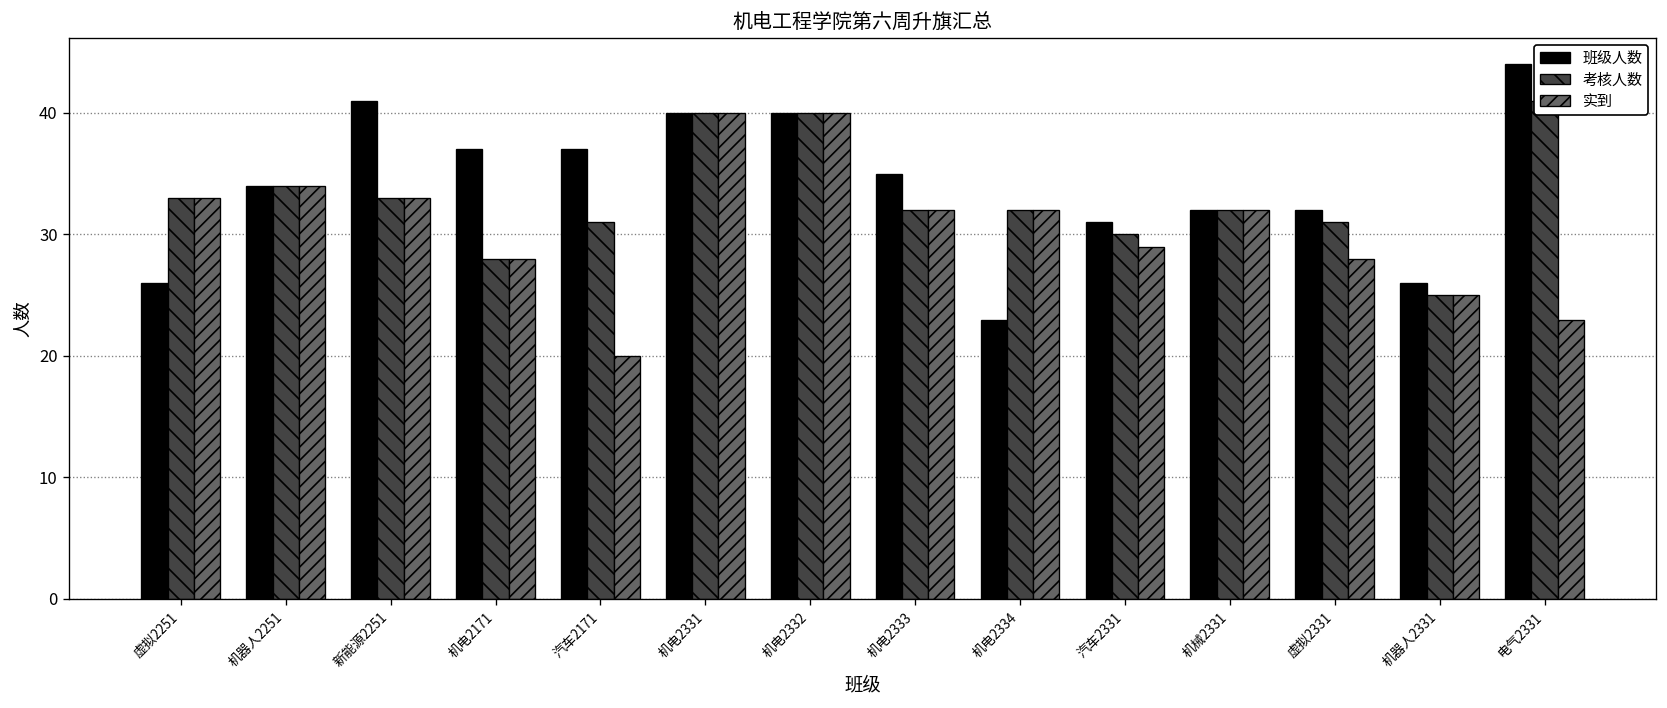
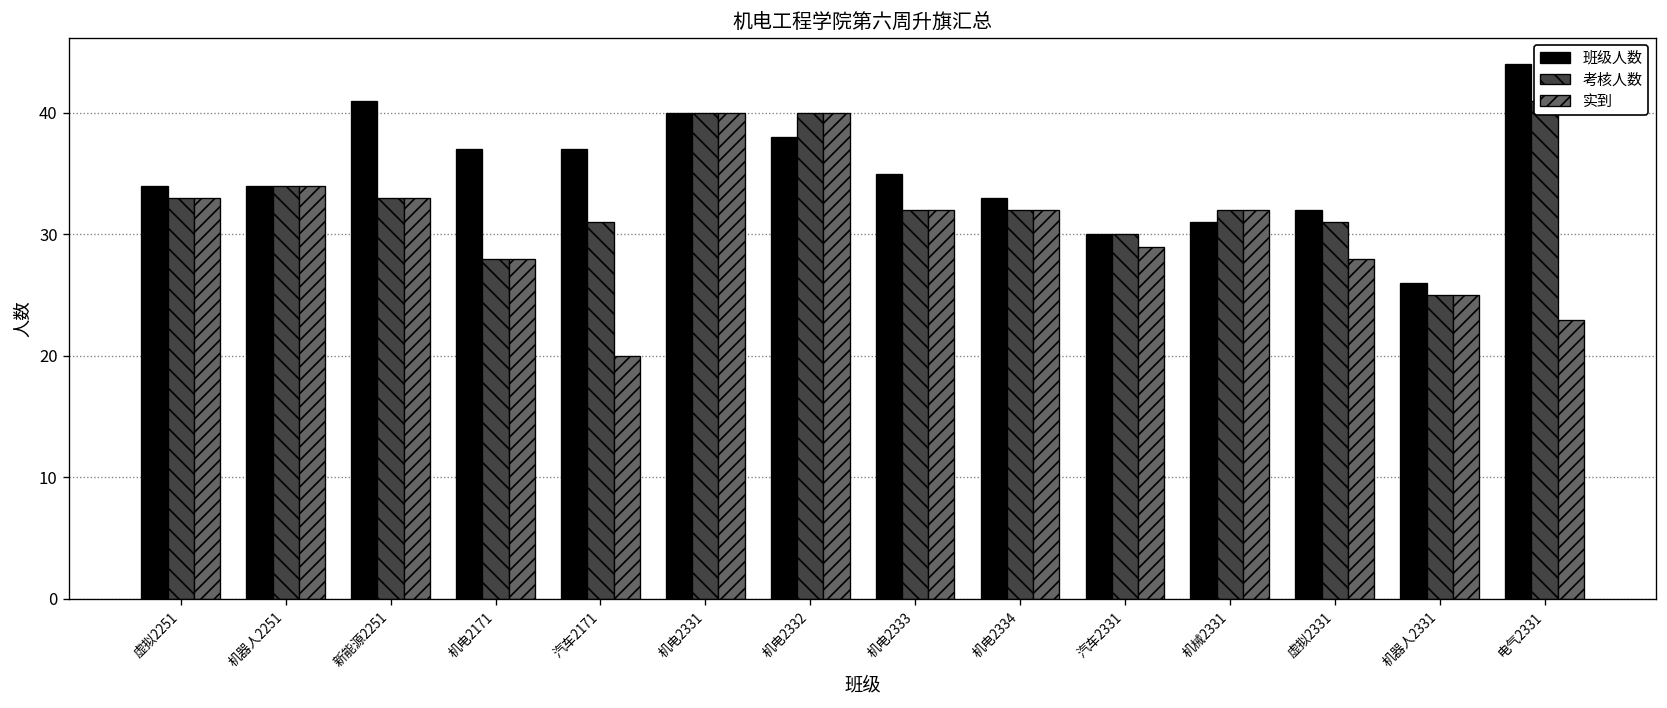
  {
    "班级人数": {
-     "虚拟2251": 26,
+     "虚拟2251": 34,
      "机器人2251": 34,
      "新能源2251": 41,
      "机电2171": 37,
      "汽车2171": 37,
      "机电2331": 40,
-     "机电2332": 40,
+     "机电2332": 38,
      "机电2333": 35,
-     "机电2334": 23,
-     "汽车2331": 31,
-     "机械2331": 32,
+     "机电2334": 33,
+     "汽车2331": 30,
+     "机械2331": 31,
      "虚拟2331": 32,
      "机器人2331": 26,
      "电气2331": 44
    }
  }
